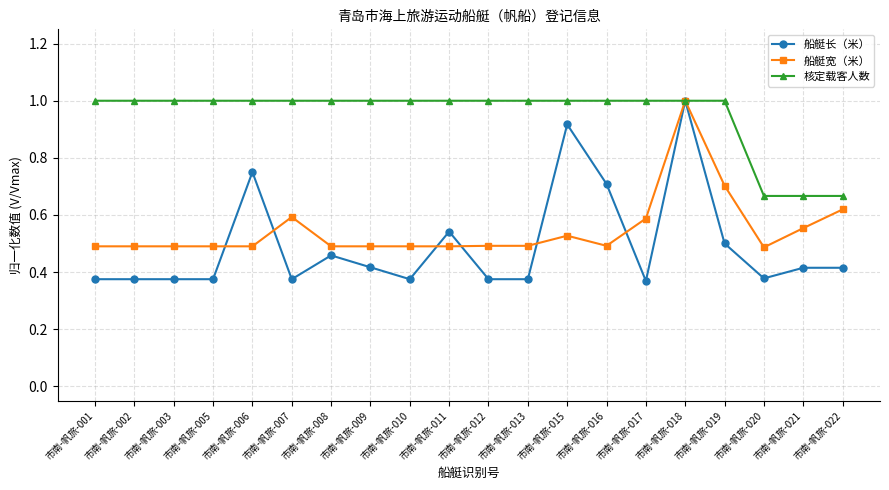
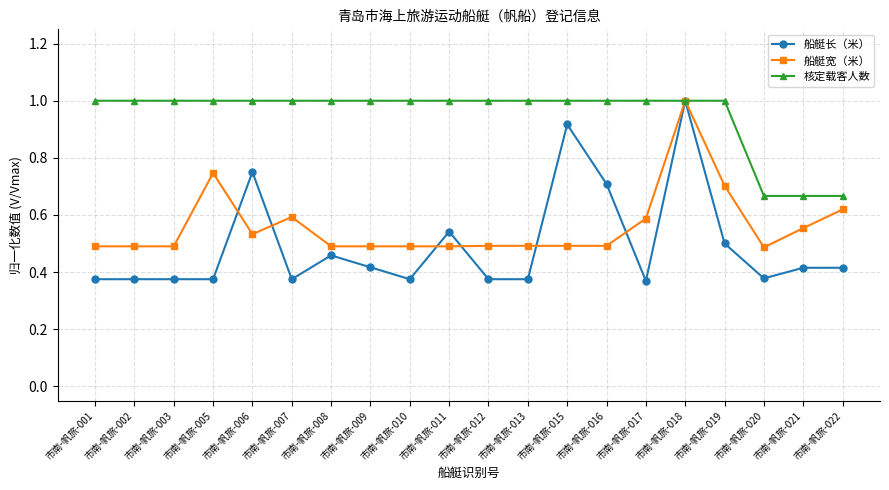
  {
    "船艇长（米）": {
      "市南-帆旅-001": 0.38,
      "市南-帆旅-002": 0.38,
      "市南-帆旅-003": 0.38,
      "市南-帆旅-005": 0.38,
      "市南-帆旅-006": 0.75,
      "市南-帆旅-007": 0.38,
      "市南-帆旅-008": 0.46,
      "市南-帆旅-009": 0.42,
      "市南-帆旅-010": 0.38,
      "市南-帆旅-011": 0.54,
      "市南-帆旅-012": 0.38,
      "市南-帆旅-013": 0.38,
      "市南-帆旅-015": 0.92,
      "市南-帆旅-016": 0.71,
      "市南-帆旅-017": 0.37,
      "市南-帆旅-019": 0.50,
      "市南-帆旅-020": 0.38,
      "市南-帆旅-021": 0.42,
      "市南-帆旅-022": 0.42
    },
    "船艇宽（米）": {
      "市南-帆旅-001": 0.49,
      "市南-帆旅-002": 0.49,
      "市南-帆旅-003": 0.49,
-     "市南-帆旅-005": 0.49,
-     "市南-帆旅-006": 0.49,
+     "市南-帆旅-005": 0.75,
+     "市南-帆旅-006": 0.53,
      "市南-帆旅-007": 0.59,
      "市南-帆旅-008": 0.49,
      "市南-帆旅-009": 0.49,
      "市南-帆旅-010": 0.49,
      "市南-帆旅-011": 0.49,
      "市南-帆旅-012": 0.49,
      "市南-帆旅-013": 0.49,
-     "市南-帆旅-015": 0.53,
+     "市南-帆旅-015": 0.49,
      "市南-帆旅-016": 0.49,
      "市南-帆旅-017": 0.59,
      "市南-帆旅-019": 0.70,
      "市南-帆旅-020": 0.49,
      "市南-帆旅-021": 0.55,
      "市南-帆旅-022": 0.62
    },
    "核定载客人数": {
      "市南-帆旅-001": 1.00,
      "市南-帆旅-002": 1.00,
      "市南-帆旅-003": 1.00,
      "市南-帆旅-005": 1.00,
      "市南-帆旅-006": 1.00,
      "市南-帆旅-007": 1.00,
      "市南-帆旅-008": 1.00,
      "市南-帆旅-009": 1.00,
      "市南-帆旅-010": 1.00,
      "市南-帆旅-011": 1.00,
      "市南-帆旅-012": 1.00,
      "市南-帆旅-013": 1.00,
      "市南-帆旅-015": 1.00,
      "市南-帆旅-016": 1.00,
      "市南-帆旅-017": 1.00,
      "市南-帆旅-019": 1.00,
      "市南-帆旅-020": 0.67,
      "市南-帆旅-021": 0.67,
      "市南-帆旅-022": 0.67
    }
  }
